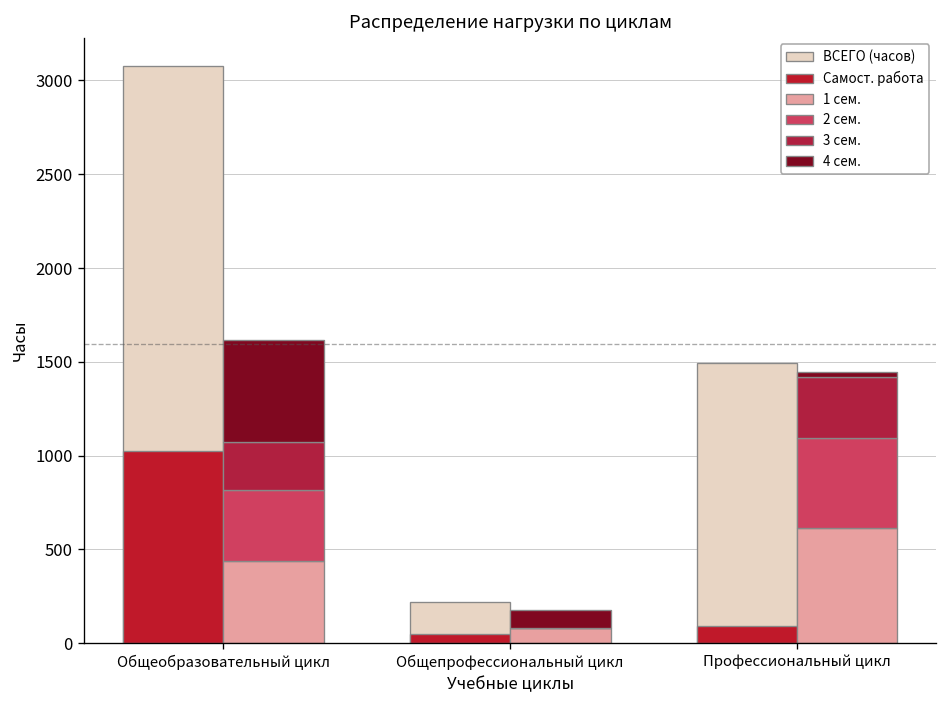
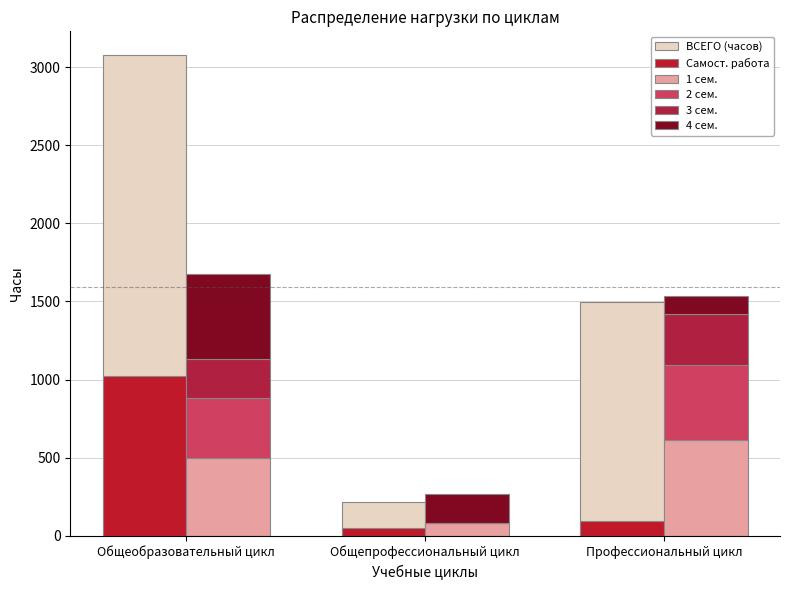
  {
    "ВСЕГО (часов)": {
      "Общеобразовательный цикл": 3080,
      "Общепрофессиональный цикл": 220,
      "Профессиональный цикл": 1490
    },
    "1 сем.": {
-     "Общеобразовательный цикл": 440,
+     "Общеобразовательный цикл": 500,
      "Общепрофессиональный цикл": 80,
      "Профессиональный цикл": 610
    },
    "4 сем.": {
      "Общеобразовательный цикл": 540,
-     "Общепрофессиональный цикл": 100,
-     "Профессиональный цикл": 30
+     "Общепрофессиональный цикл": 190,
+     "Профессиональный цикл": 120
    }
  }
